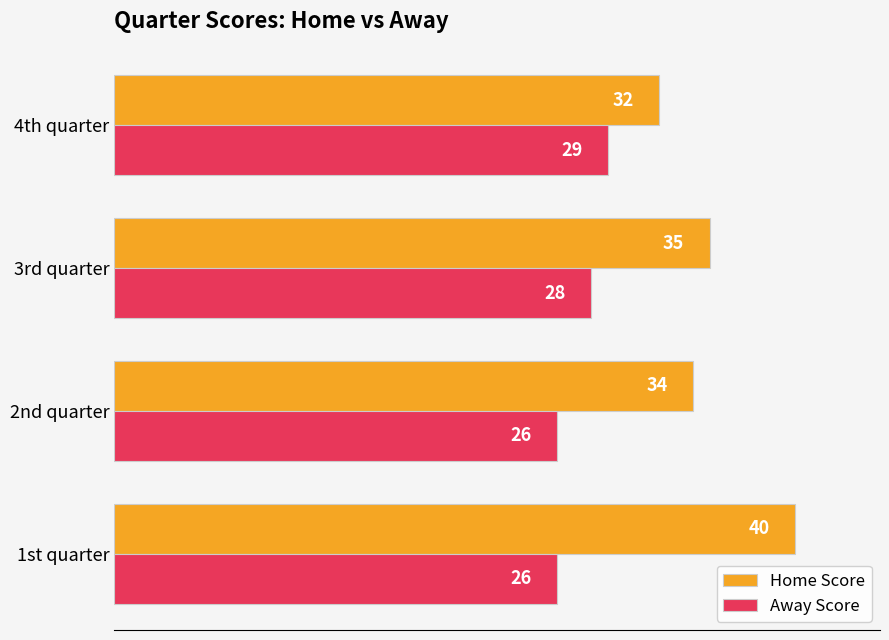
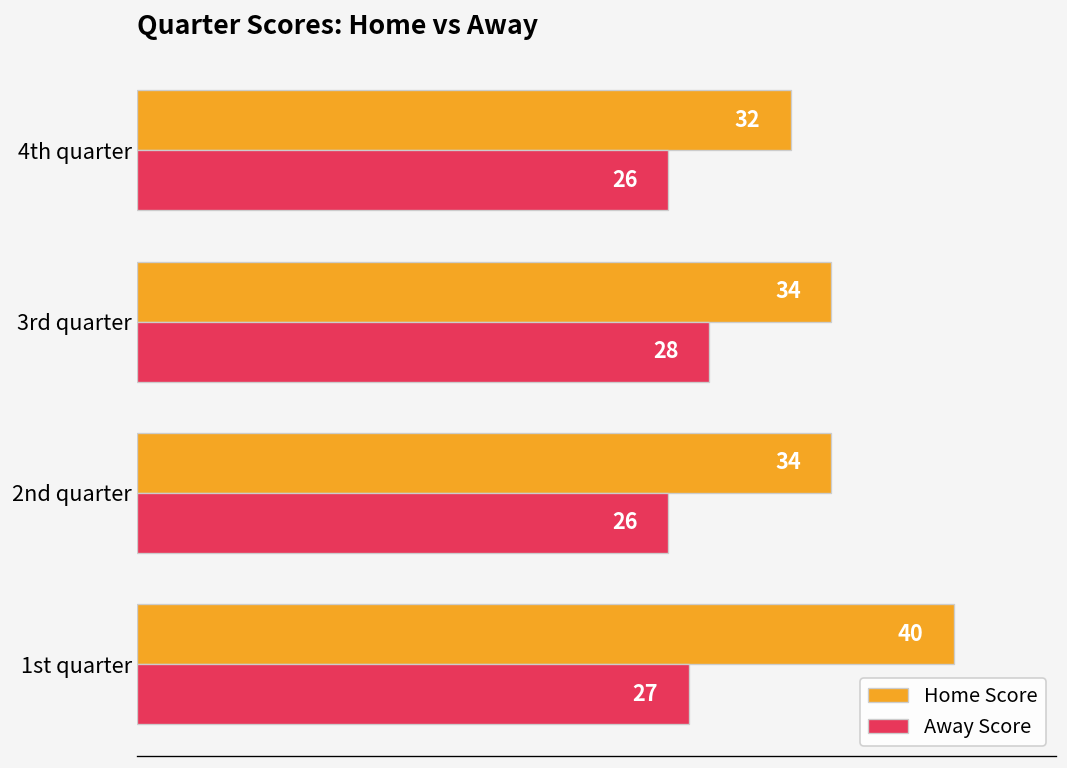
  {
    "Home Score": {
      "4th quarter": 32,
-     "3rd quarter": 35,
+     "3rd quarter": 34,
      "2nd quarter": 34,
      "1st quarter": 40
    },
    "Away Score": {
-     "4th quarter": 29,
+     "4th quarter": 26,
      "3rd quarter": 28,
      "2nd quarter": 26,
-     "1st quarter": 26
+     "1st quarter": 27
    }
  }
